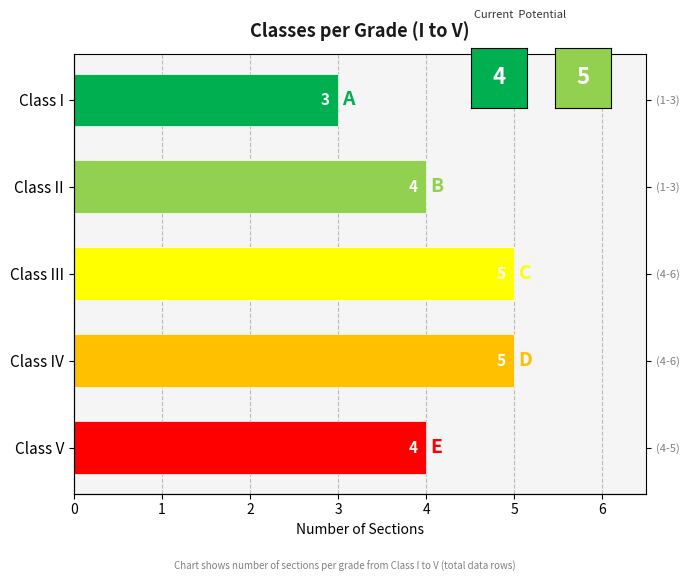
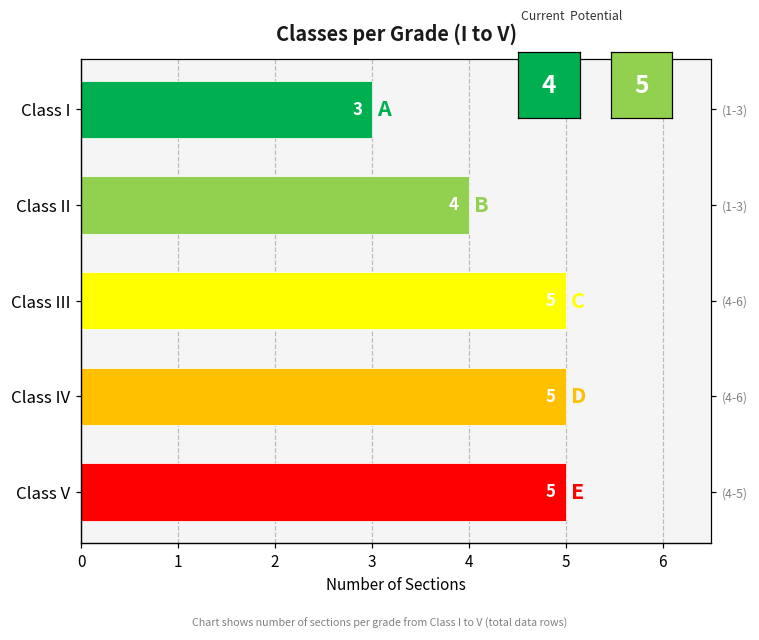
  {
    "Class I": 3,
    "Class II": 4,
    "Class III": 5,
    "Class IV": 5,
-   "Class V": 4
+   "Class V": 5
  }
